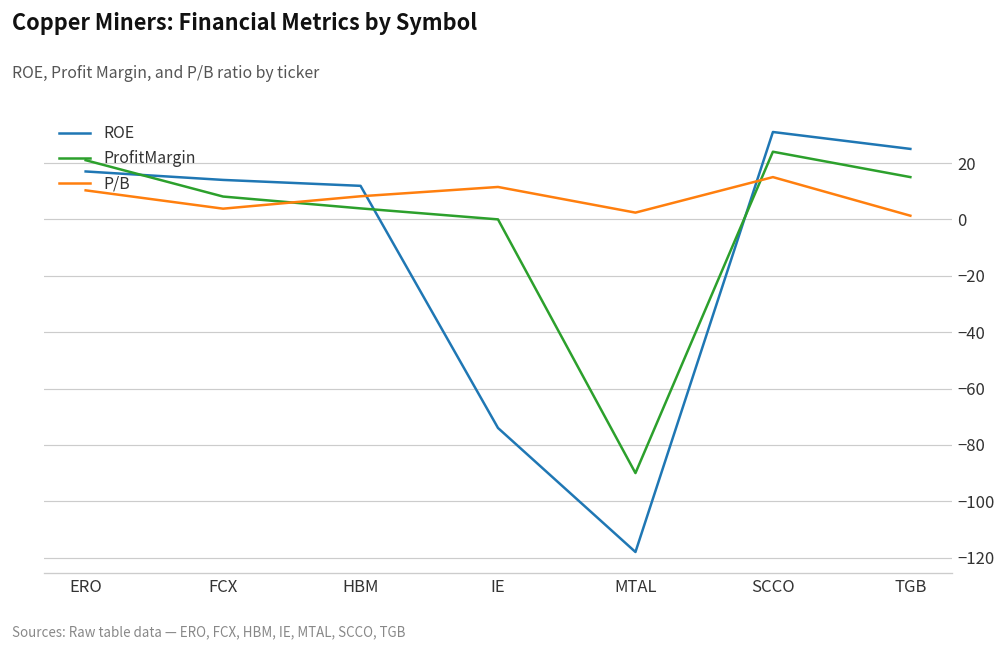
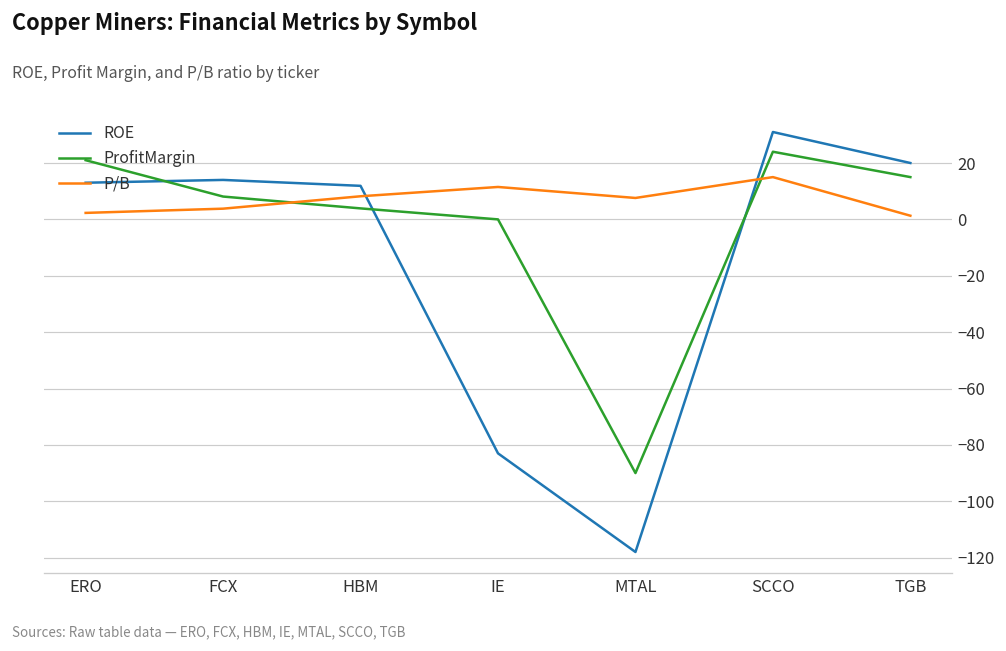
  {
    "ROE": {
-     "ERO": 17,
+     "ERO": 13,
      "FCX": 14,
      "HBM": 12,
-     "IE": -74,
+     "IE": -83,
      "MTAL": -118,
      "SCCO": 31,
-     "TGB": 25
+     "TGB": 20
    },
    "ProfitMargin": {
      "ERO": 21,
      "FCX": 8,
      "HBM": 4,
      "IE": 0,
      "MTAL": -90,
      "SCCO": 24,
      "TGB": 15
    },
    "P/B": {
-     "ERO": 10,
+     "ERO": 2,
      "FCX": 4,
      "HBM": 8,
      "IE": 12,
-     "MTAL": 2,
+     "MTAL": 8,
      "SCCO": 15,
      "TGB": 1
    }
  }
